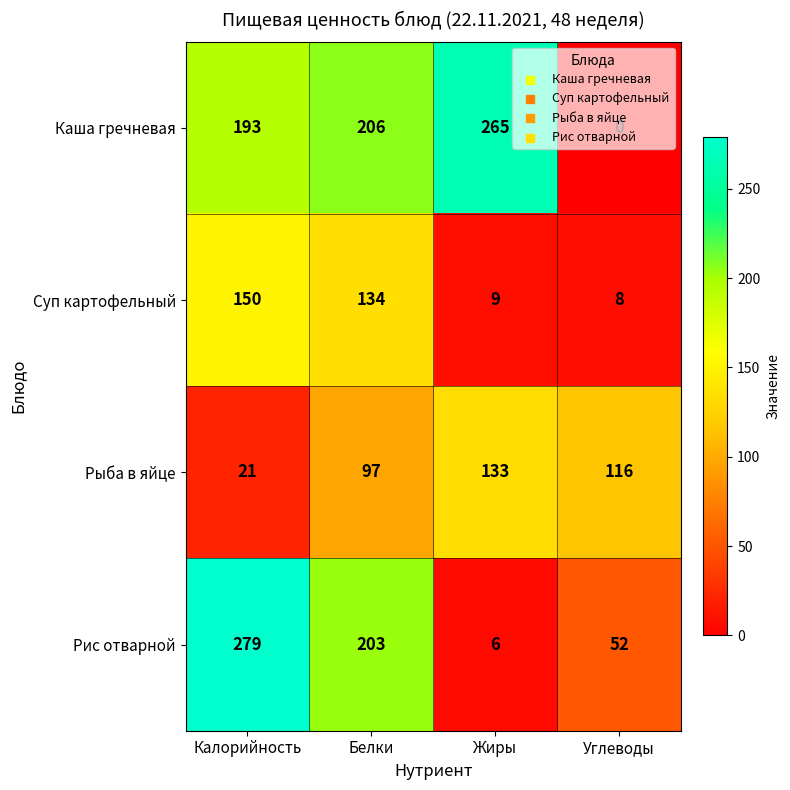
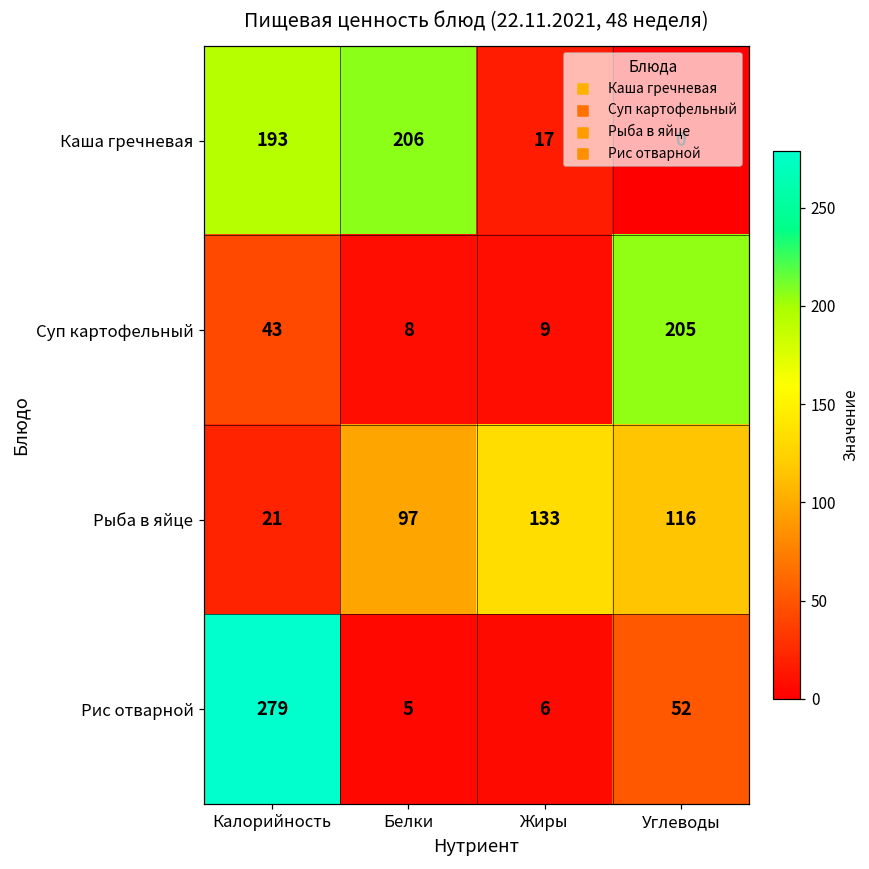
  {
    "Каша гречневая": {
      "Калорийность": 193,
      "Белки": 206,
-     "Жиры": 265
+     "Жиры": 17
    },
    "Суп картофельный": {
-     "Калорийность": 150,
-     "Белки": 134,
+     "Калорийность": 43,
+     "Белки": 8,
      "Жиры": 9,
-     "Углеводы": 8
+     "Углеводы": 205
    },
    "Рыба в яйце": {
      "Калорийность": 21,
      "Белки": 97,
      "Жиры": 133,
      "Углеводы": 116
    },
    "Рис отварной": {
      "Калорийность": 279,
-     "Белки": 203,
+     "Белки": 5,
      "Жиры": 6,
      "Углеводы": 52
    }
  }
